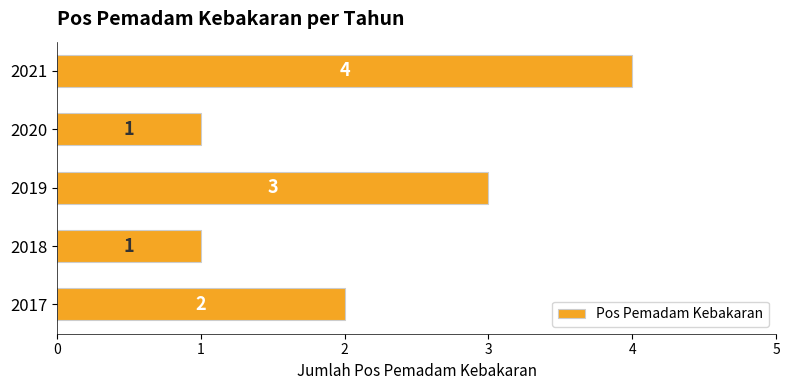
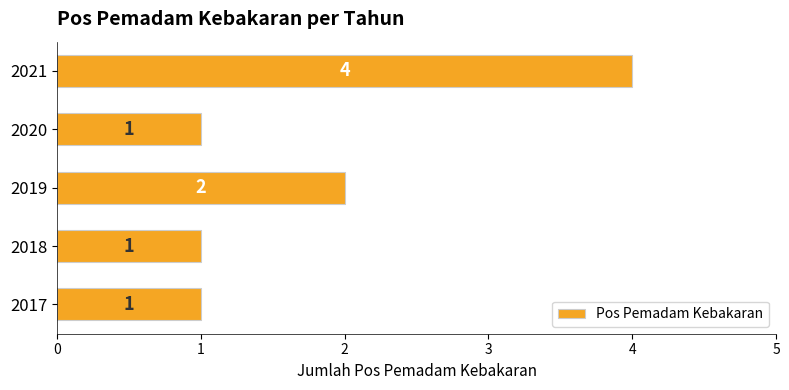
  {
    "2021": 4,
    "2020": 1,
-   "2019": 3,
+   "2019": 2,
    "2018": 1,
-   "2017": 2
+   "2017": 1
  }
